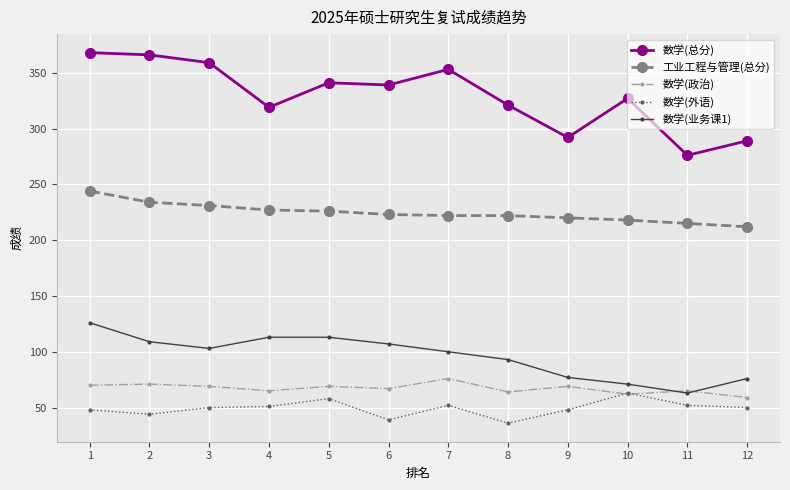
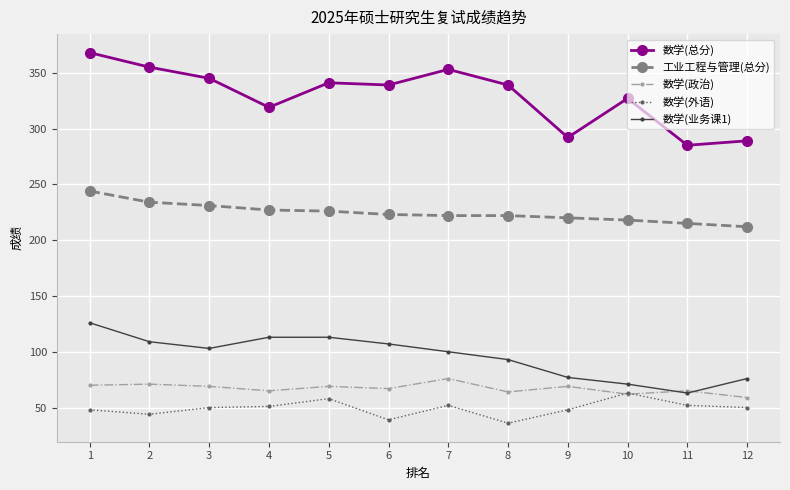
  {
    "数学(总分)": {
      "1": 368,
-     "2": 366,
-     "3": 359,
+     "2": 355,
+     "3": 345,
      "4": 319,
      "5": 341,
      "6": 339,
      "7": 353,
-     "8": 321,
+     "8": 339,
      "9": 292,
-     "11": 276,
+     "11": 285,
      "12": 289
    }
  }
